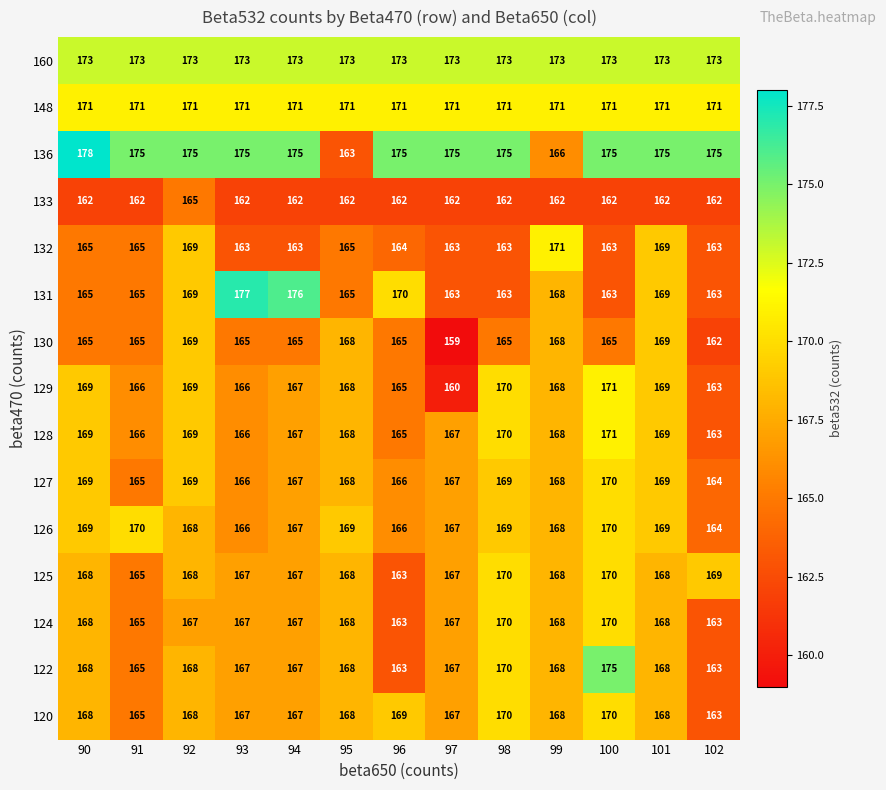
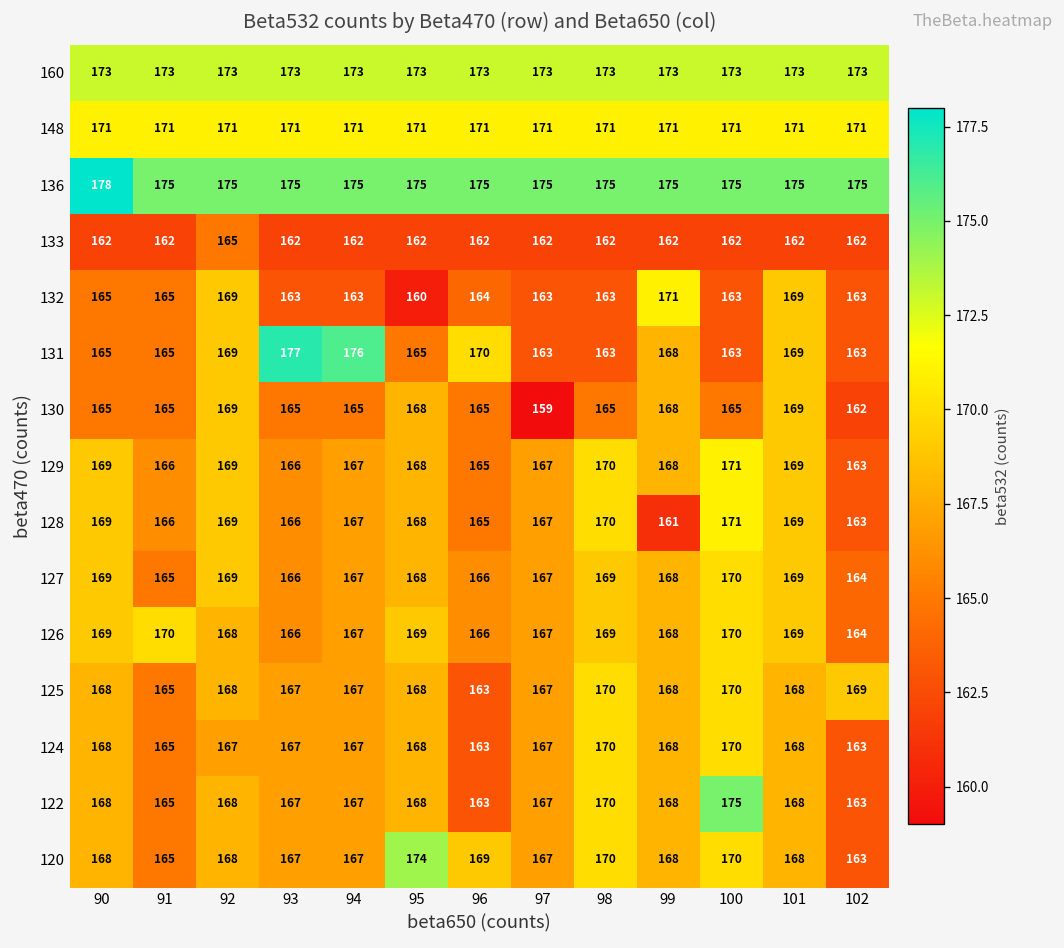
  {
    "160": {
      "90": 173,
      "91": 173,
      "92": 173,
      "93": 173,
      "94": 173,
      "95": 173,
      "96": 173,
      "97": 173,
      "98": 173,
      "99": 173,
      "100": 173,
      "101": 173,
      "102": 173
    },
    "148": {
      "90": 171,
      "91": 171,
      "92": 171,
      "93": 171,
      "94": 171,
      "95": 171,
      "96": 171,
      "97": 171,
      "98": 171,
      "99": 171,
      "100": 171,
      "101": 171,
      "102": 171
    },
    "136": {
      "90": 178,
      "91": 175,
      "92": 175,
      "93": 175,
      "94": 175,
-     "95": 163,
+     "95": 175,
      "96": 175,
      "97": 175,
      "98": 175,
-     "99": 166,
+     "99": 175,
      "100": 175,
      "101": 175,
      "102": 175
    },
    "133": {
      "90": 162,
      "91": 162,
      "92": 165,
      "93": 162,
      "94": 162,
      "95": 162,
      "96": 162,
      "97": 162,
      "98": 162,
      "99": 162,
      "100": 162,
      "101": 162,
      "102": 162
    },
    "132": {
      "90": 165,
      "91": 165,
      "92": 169,
      "93": 163,
      "94": 163,
-     "95": 165,
+     "95": 160,
      "96": 164,
      "97": 163,
      "98": 163,
      "99": 171,
      "100": 163,
      "101": 169,
      "102": 163
    },
    "131": {
      "90": 165,
      "91": 165,
      "92": 169,
      "93": 177,
      "94": 176,
      "95": 165,
      "96": 170,
      "97": 163,
      "98": 163,
      "99": 168,
      "100": 163,
      "101": 169,
      "102": 163
    },
    "130": {
      "90": 165,
      "91": 165,
      "92": 169,
      "93": 165,
      "94": 165,
      "95": 168,
      "96": 165,
      "97": 159,
      "98": 165,
      "99": 168,
      "100": 165,
      "101": 169,
      "102": 162
    },
    "129": {
      "90": 169,
      "91": 166,
      "92": 169,
      "93": 166,
      "94": 167,
      "95": 168,
      "96": 165,
-     "97": 160,
+     "97": 167,
      "98": 170,
      "99": 168,
      "100": 171,
      "101": 169,
      "102": 163
    },
    "128": {
      "90": 169,
      "91": 166,
      "92": 169,
      "93": 166,
      "94": 167,
      "95": 168,
      "96": 165,
      "97": 167,
      "98": 170,
-     "99": 168,
+     "99": 161,
      "100": 171,
      "101": 169,
      "102": 163
    },
    "127": {
      "90": 169,
      "91": 165,
      "92": 169,
      "93": 166,
      "94": 167,
      "95": 168,
      "96": 166,
      "97": 167,
      "98": 169,
      "99": 168,
      "100": 170,
      "101": 169,
      "102": 164
    },
    "126": {
      "90": 169,
      "91": 170,
      "92": 168,
      "93": 166,
      "94": 167,
      "95": 169,
      "96": 166,
      "97": 167,
      "98": 169,
      "99": 168,
      "100": 170,
      "101": 169,
      "102": 164
    },
    "125": {
      "90": 168,
      "91": 165,
      "92": 168,
      "93": 167,
      "94": 167,
      "95": 168,
      "96": 163,
      "97": 167,
      "98": 170,
      "99": 168,
      "100": 170,
      "101": 168,
      "102": 169
    },
    "124": {
      "90": 168,
      "91": 165,
      "92": 167,
      "93": 167,
      "94": 167,
      "95": 168,
      "96": 163,
      "97": 167,
      "98": 170,
      "99": 168,
      "100": 170,
      "101": 168,
      "102": 163
    },
    "122": {
      "90": 168,
      "91": 165,
      "92": 168,
      "93": 167,
      "94": 167,
      "95": 168,
      "96": 163,
      "97": 167,
      "98": 170,
      "99": 168,
      "100": 175,
      "101": 168,
      "102": 163
    },
    "120": {
      "90": 168,
      "91": 165,
      "92": 168,
      "93": 167,
      "94": 167,
-     "95": 168,
+     "95": 174,
      "96": 169,
      "97": 167,
      "98": 170,
      "99": 168,
      "100": 170,
      "101": 168,
      "102": 163
    }
  }
